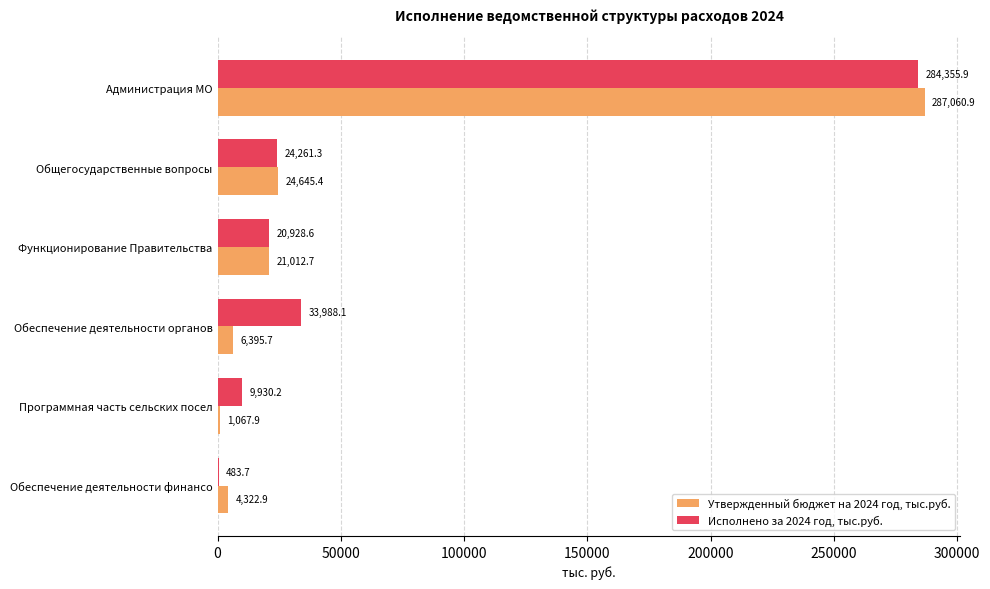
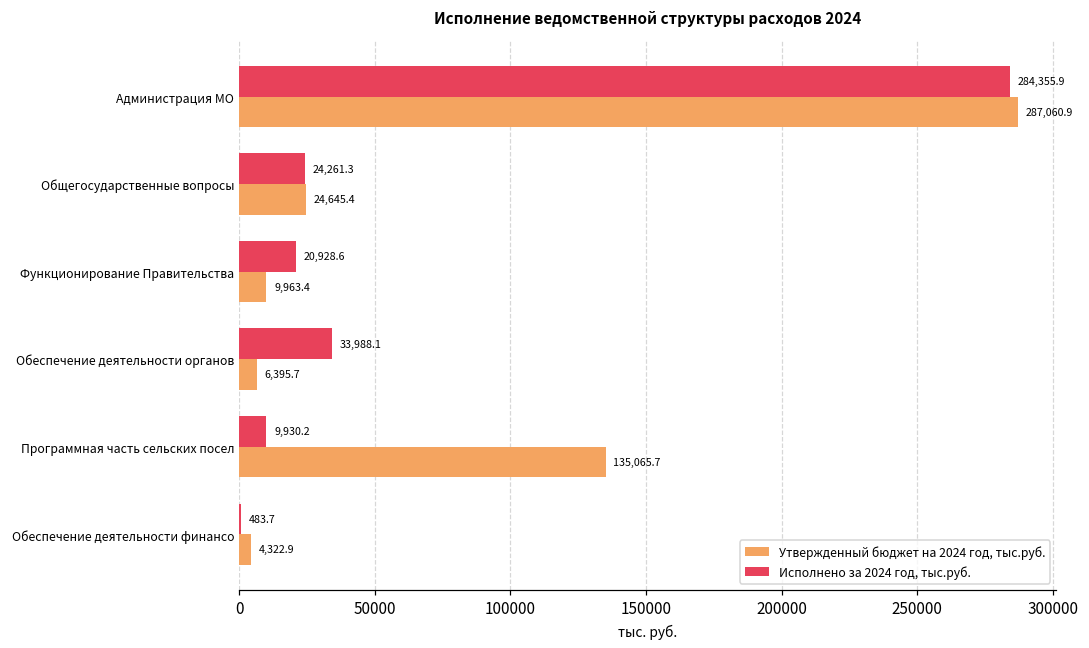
  {
    "Утвержденный бюджет на 2024 год, тыс.руб.": {
      "Администрация МО": "287,060.9",
      "Общегосударственные вопросы": "24,645.4",
-     "Функционирование Правительства": "21,012.7",
+     "Функционирование Правительства": "9,963.4",
      "Обеспечение деятельности органов": "6,395.7",
-     "Программная часть сельских посел": "1,067.9",
+     "Программная часть сельских посел": "135,065.7",
      "Обеспечение деятельности финансо": "4,322.9"
    },
    "Исполнено за 2024 год, тыс.руб.": {
      "Администрация МО": "284,355.9",
      "Общегосударственные вопросы": "24,261.3",
      "Функционирование Правительства": "20,928.6",
      "Обеспечение деятельности органов": "33,988.1",
      "Программная часть сельских посел": "9,930.2",
      "Обеспечение деятельности финансо": "483.7"
    }
  }
